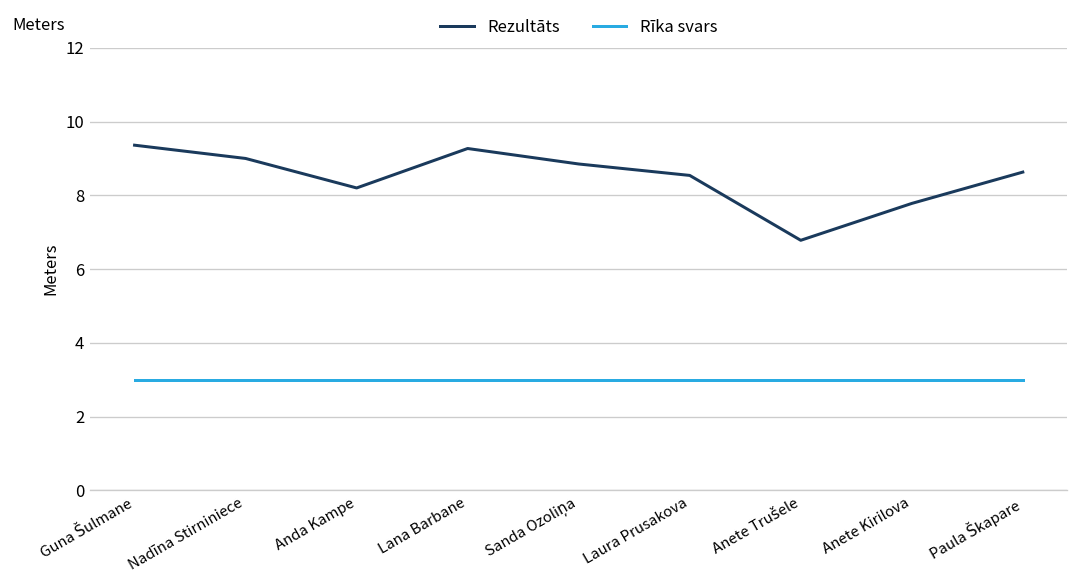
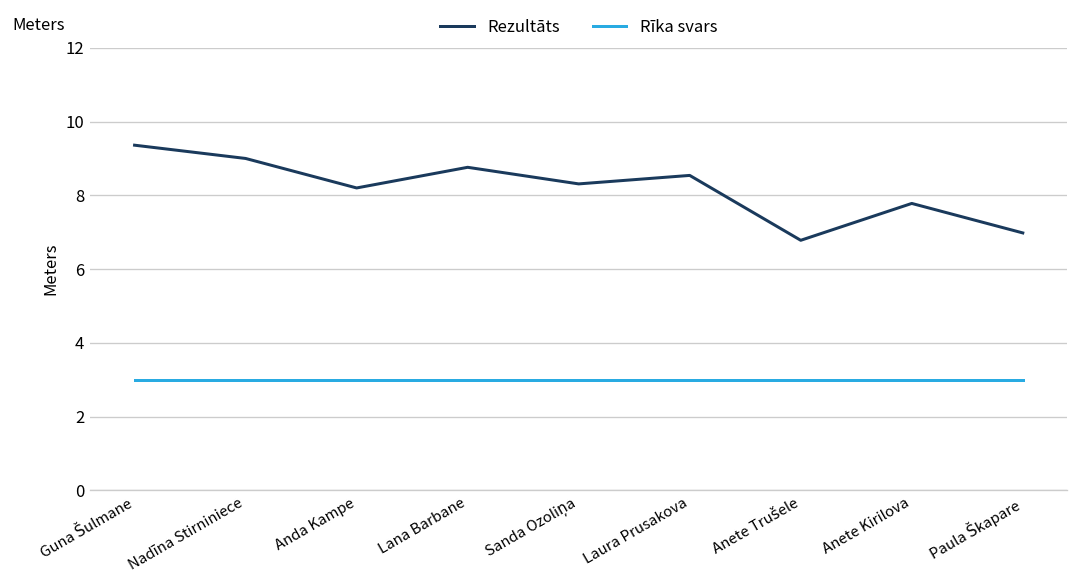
  {
    "Rezultāts": {
      "Guna Šulmane": 9.4,
      "Nadīna Stirniniece": 9.0,
      "Anda Kampe": 8.2,
-     "Lana Barbane": 9.3,
-     "Sanda Ozoliņa": 8.9,
+     "Lana Barbane": 8.8,
+     "Sanda Ozoliņa": 8.3,
      "Laura Prusakova": 8.5,
      "Anete Trušele": 6.8,
      "Anete Kirilova": 7.8,
-     "Paula Škapare": 8.6
+     "Paula Škapare": 7.0
    },
    "Rīka svars": {
      "Guna Šulmane": 3.0,
      "Nadīna Stirniniece": 3.0,
      "Anda Kampe": 3.0,
      "Lana Barbane": 3.0,
      "Sanda Ozoliņa": 3.0,
      "Laura Prusakova": 3.0,
      "Anete Trušele": 3.0,
      "Anete Kirilova": 3.0,
      "Paula Škapare": 3.0
    }
  }
